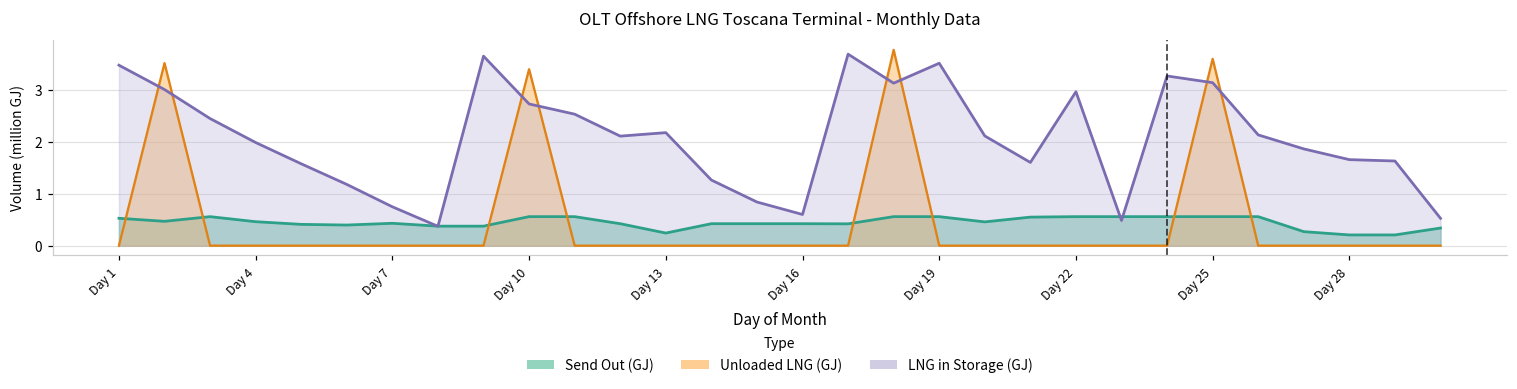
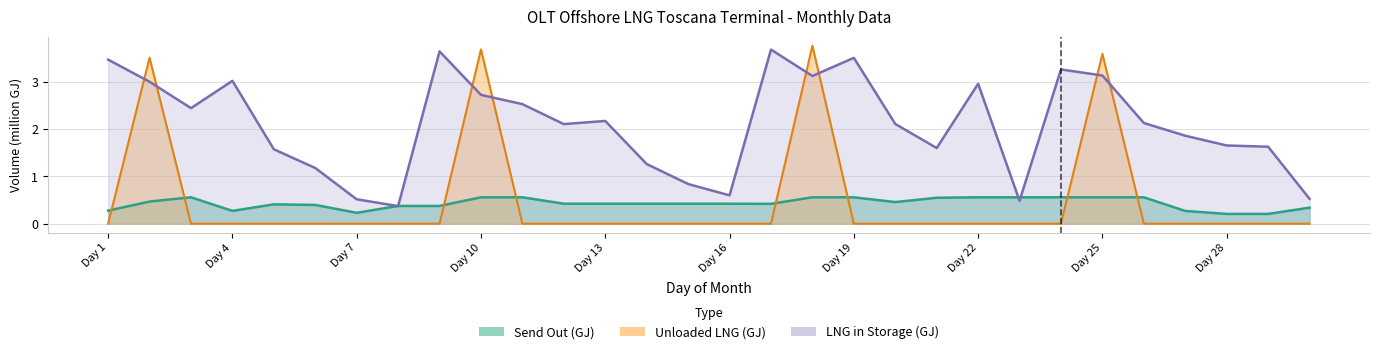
  {
    "Send Out (GJ)": {
-     "Day 1": 0.5,
-     "Day 4": 0.5,
-     "Day 7": 0.4,
+     "Day 1": 0.3,
+     "Day 4": 0.3,
+     "Day 7": 0.2,
      "Day 10": 0.6,
-     "Day 13": 0.2,
+     "Day 13": 0.4,
      "Day 16": 0.4,
      "Day 19": 0.6,
      "Day 22": 0.6,
      "Day 25": 0.6,
      "Day 28": 0.2
    },
    "Unloaded LNG (GJ)": {
      "Day 1": 0.0,
      "Day 4": 0.0,
      "Day 7": 0.0,
-     "Day 10": 3.4,
+     "Day 10": 3.7,
      "Day 13": 0.0,
      "Day 16": 0.0,
      "Day 19": 0.0,
      "Day 22": 0.0,
      "Day 25": 3.6,
      "Day 28": 0.0
    },
    "LNG in Storage (GJ)": {
      "Day 1": 3.5,
-     "Day 4": 2.0,
-     "Day 7": 0.7,
+     "Day 4": 3.0,
+     "Day 7": 0.5,
      "Day 10": 2.7,
      "Day 13": 2.2,
      "Day 16": 0.6,
      "Day 19": 3.5,
      "Day 22": 3.0,
      "Day 25": 3.1,
      "Day 28": 1.7
    }
  }
